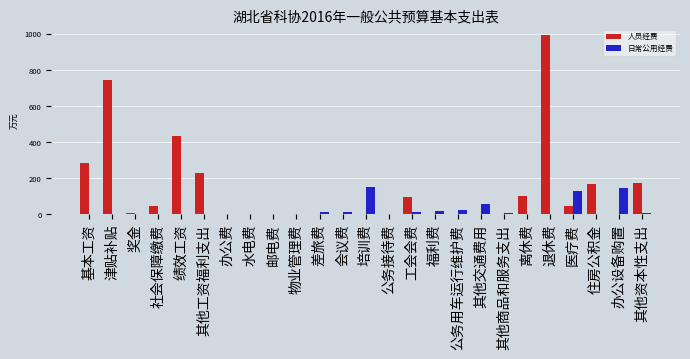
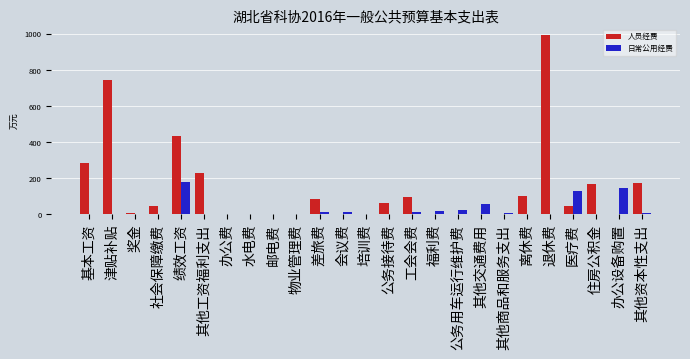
  {
    "人员经费": {
      "基本工资": 280,
      "津贴补贴": 740,
      "社会保障缴费": 40,
      "绩效工资": 440,
      "其他工资福利支出": 230,
      "办公费": 0,
      "水电费": 0,
      "邮电费": 0,
      "物业管理费": 0,
-     "差旅费": 0,
+     "差旅费": 90,
      "会议费": 0,
      "培训费": 0,
-     "公务接待费": 0,
+     "公务接待费": 60,
      "工会会费": 100,
      "福利费": 0,
      "公务用车运行维护费": 0,
      "其他交通费用": 0,
      "其他商品和服务支出": 0,
      "离休费": 100,
      "退休费": 990,
      "医疗费": 50,
      "住房公积金": 170,
      "办公设备购置": 0,
      "其他资本性支出": 170
    },
    "日常公用经费": {
      "基本工资": 0,
      "津贴补贴": 0,
      "奖金": 0,
      "社会保障缴费": 0,
-     "绩效工资": 0,
+     "绩效工资": 180,
      "其他工资福利支出": 0,
      "差旅费": 20,
      "会议费": 20,
-     "培训费": 150,
+     "培训费": 0,
      "工会会费": 20,
      "福利费": 20,
      "公务用车运行维护费": 20,
      "其他交通费用": 60,
      "离休费": 0,
      "退休费": 0,
      "医疗费": 130,
      "住房公积金": 0,
      "办公设备购置": 150
    }
  }
